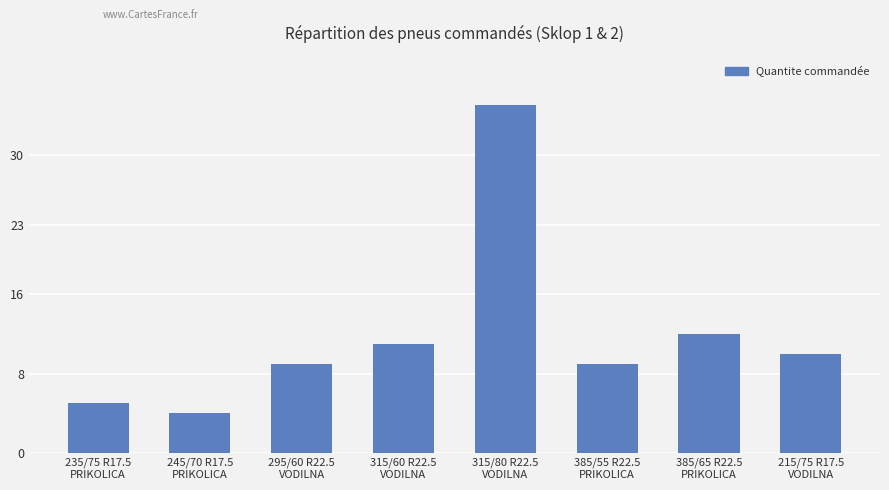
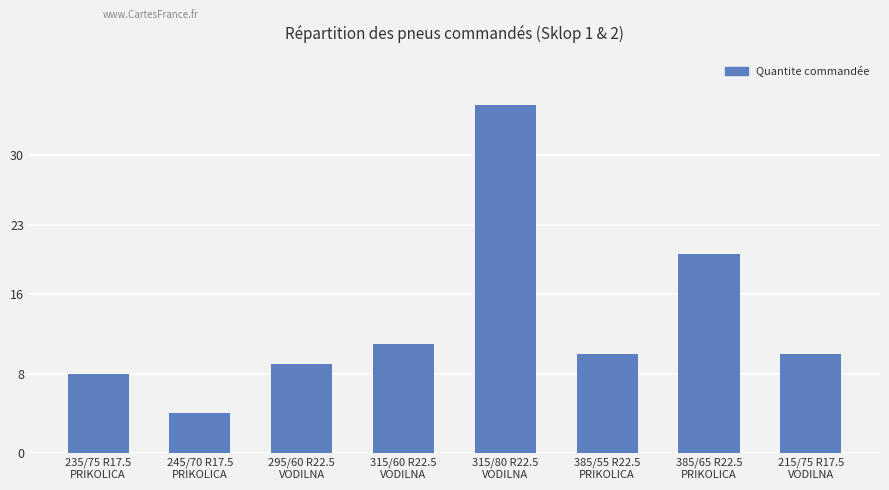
  {
-   "235/75 R17.5 PRIKOLICA": 5,
+   "235/75 R17.5 PRIKOLICA": 8,
    "245/70 R17.5 PRIKOLICA": 4,
    "295/60 R22.5 VODILNA": 9,
    "315/60 R22.5 VODILNA": 11,
    "315/80 R22.5 VODILNA": 35,
-   "385/55 R22.5 PRIKOLICA": 9,
-   "385/65 R22.5 PRIKOLICA": 12,
+   "385/55 R22.5 PRIKOLICA": 10,
+   "385/65 R22.5 PRIKOLICA": 20,
    "215/75 R17.5 VODILNA": 10
  }
